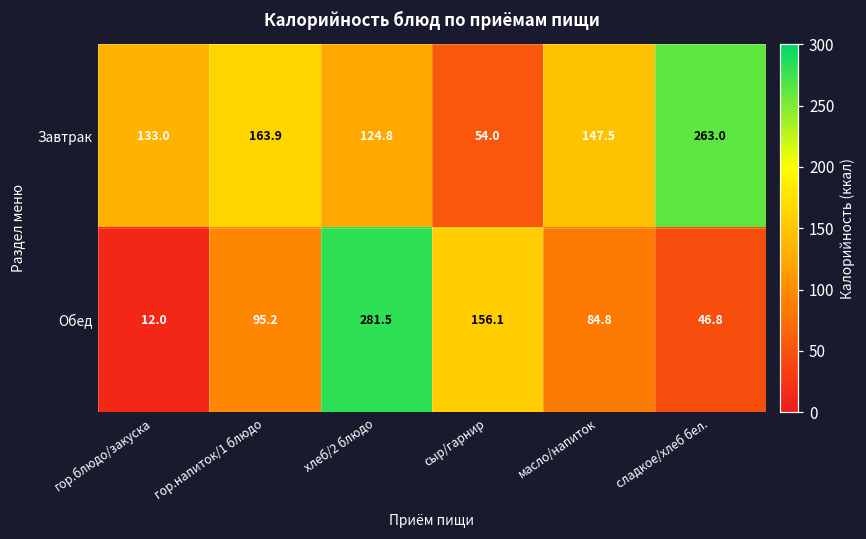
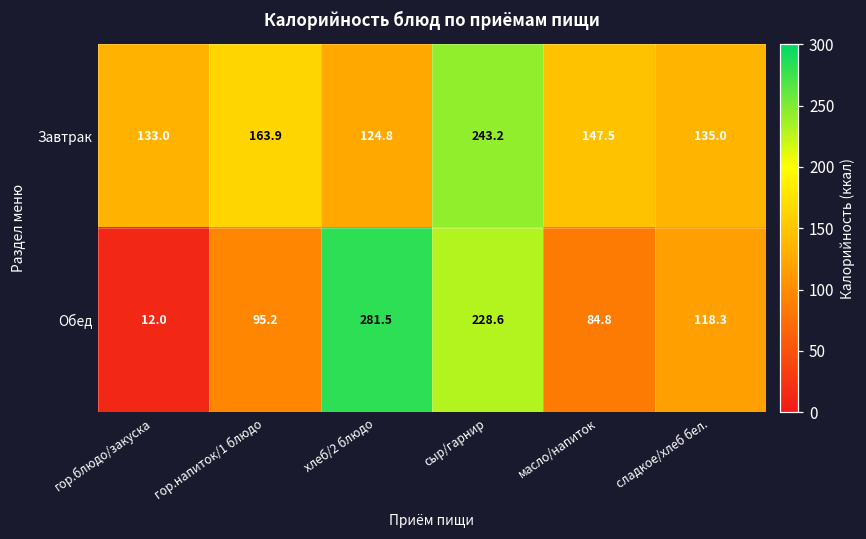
  {
    "Завтрак": {
      "гор.блюдо/закуска": 133.0,
      "гор.напиток/1 блюдо": 163.9,
      "хлеб/2 блюдо": 124.8,
-     "сыр/гарнир": 54.0,
+     "сыр/гарнир": 243.2,
      "масло/напиток": 147.5,
-     "сладкое/хлеб бел.": 263.0
+     "сладкое/хлеб бел.": 135.0
    },
    "Обед": {
      "гор.блюдо/закуска": 12.0,
      "гор.напиток/1 блюдо": 95.2,
      "хлеб/2 блюдо": 281.5,
-     "сыр/гарнир": 156.1,
+     "сыр/гарнир": 228.6,
      "масло/напиток": 84.8,
-     "сладкое/хлеб бел.": 46.8
+     "сладкое/хлеб бел.": 118.3
    }
  }
